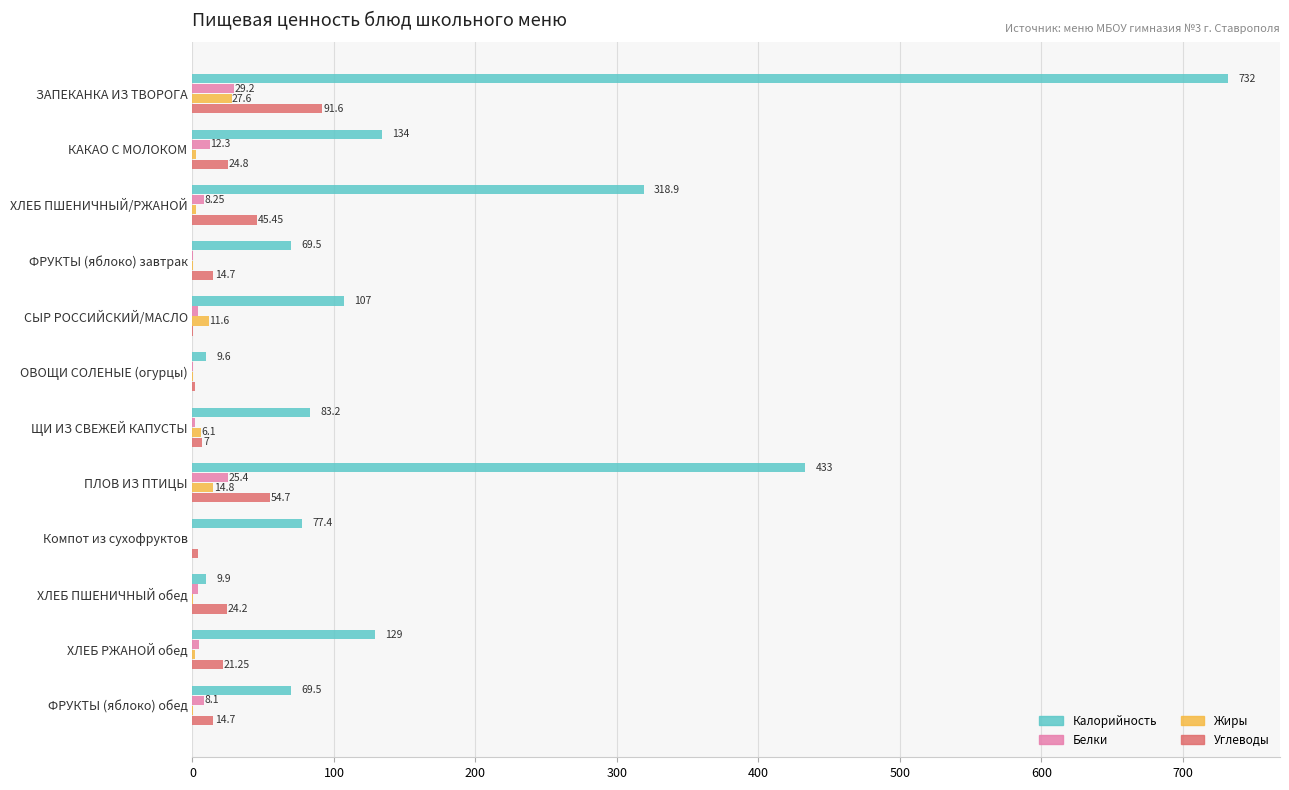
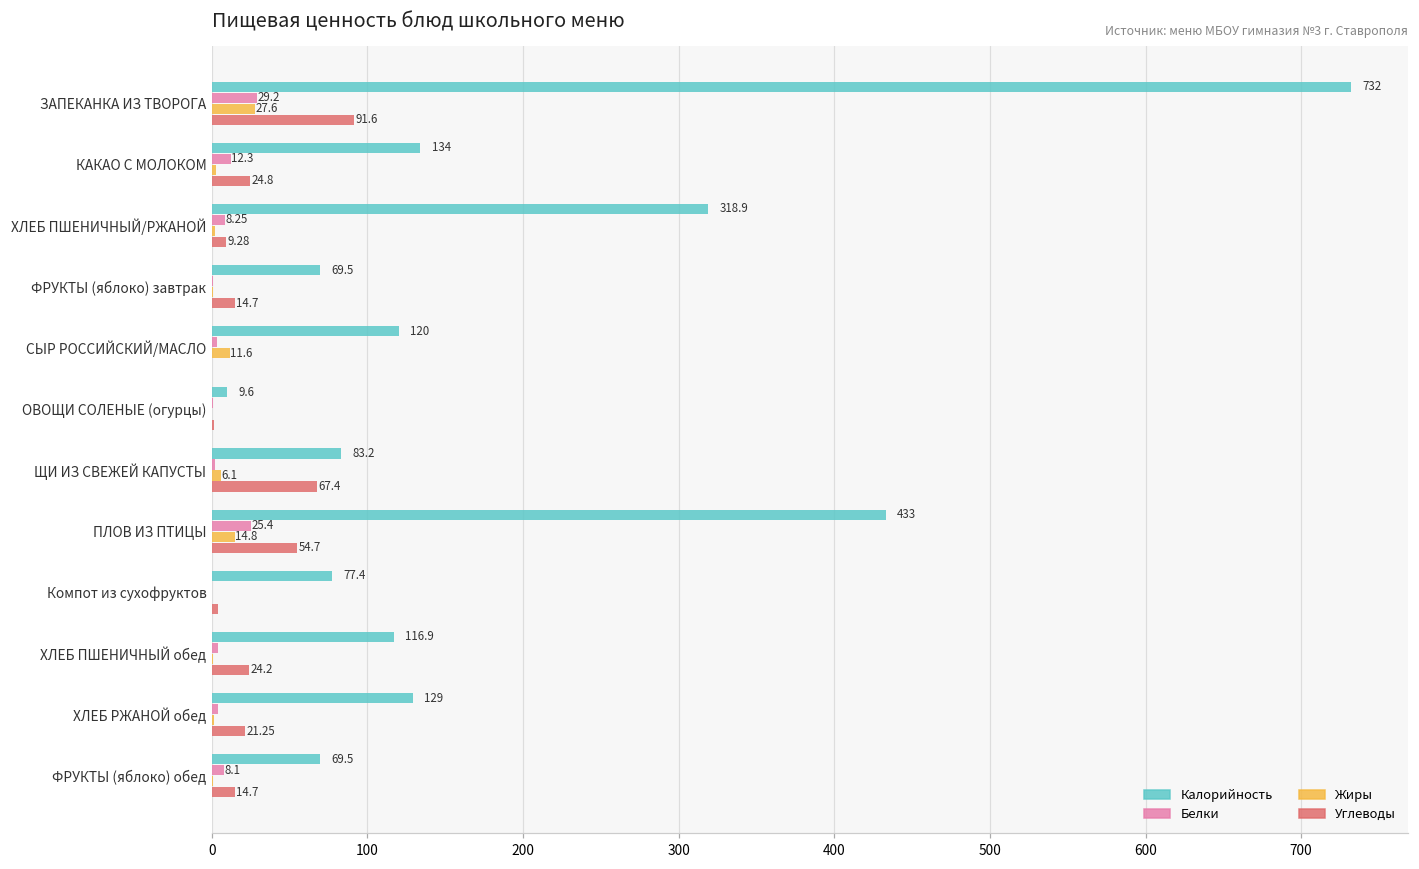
  {
    "Калорийность": {
      "ЗАПЕКАНКА ИЗ ТВОРОГА": 732,
      "КАКАО С МОЛОКОМ": 134,
      "ХЛЕБ ПШЕНИЧНЫЙ/РЖАНОЙ": 318.9,
      "ФРУКТЫ (яблоко) завтрак": 69.5,
-     "СЫР РОССИЙСКИЙ/МАСЛО": 107,
+     "СЫР РОССИЙСКИЙ/МАСЛО": 120,
      "ОВОЩИ СОЛЕНЫЕ (огурцы)": 9.6,
      "ЩИ ИЗ СВЕЖЕЙ КАПУСТЫ": 83.2,
      "ПЛОВ ИЗ ПТИЦЫ": 433,
      "Компот из сухофруктов": 77.4,
-     "ХЛЕБ ПШЕНИЧНЫЙ обед": 9.9,
+     "ХЛЕБ ПШЕНИЧНЫЙ обед": 116.9,
      "ХЛЕБ РЖАНОЙ обед": 129,
      "ФРУКТЫ (яблоко) обед": 69.5
    },
    "Белки": {
      "ЗАПЕКАНКА ИЗ ТВОРОГА": 29.2,
      "КАКАО С МОЛОКОМ": 12.3,
      "ХЛЕБ ПШЕНИЧНЫЙ/РЖАНОЙ": 8.25,
      "ПЛОВ ИЗ ПТИЦЫ": 25.4,
      "ФРУКТЫ (яблоко) обед": 8.1
    },
    "Жиры": {
      "ЗАПЕКАНКА ИЗ ТВОРОГА": 27.6,
      "СЫР РОССИЙСКИЙ/МАСЛО": 11.6,
      "ЩИ ИЗ СВЕЖЕЙ КАПУСТЫ": 6.1,
      "ПЛОВ ИЗ ПТИЦЫ": 14.8
    },
    "Углеводы": {
      "ЗАПЕКАНКА ИЗ ТВОРОГА": 91.6,
      "КАКАО С МОЛОКОМ": 24.8,
-     "ХЛЕБ ПШЕНИЧНЫЙ/РЖАНОЙ": 45.45,
+     "ХЛЕБ ПШЕНИЧНЫЙ/РЖАНОЙ": 9.28,
      "ФРУКТЫ (яблоко) завтрак": 14.7,
-     "ЩИ ИЗ СВЕЖЕЙ КАПУСТЫ": 7,
+     "ЩИ ИЗ СВЕЖЕЙ КАПУСТЫ": 67.4,
      "ПЛОВ ИЗ ПТИЦЫ": 54.7,
      "ХЛЕБ ПШЕНИЧНЫЙ обед": 24.2,
      "ХЛЕБ РЖАНОЙ обед": 21.25,
      "ФРУКТЫ (яблоко) обед": 14.7
    }
  }
